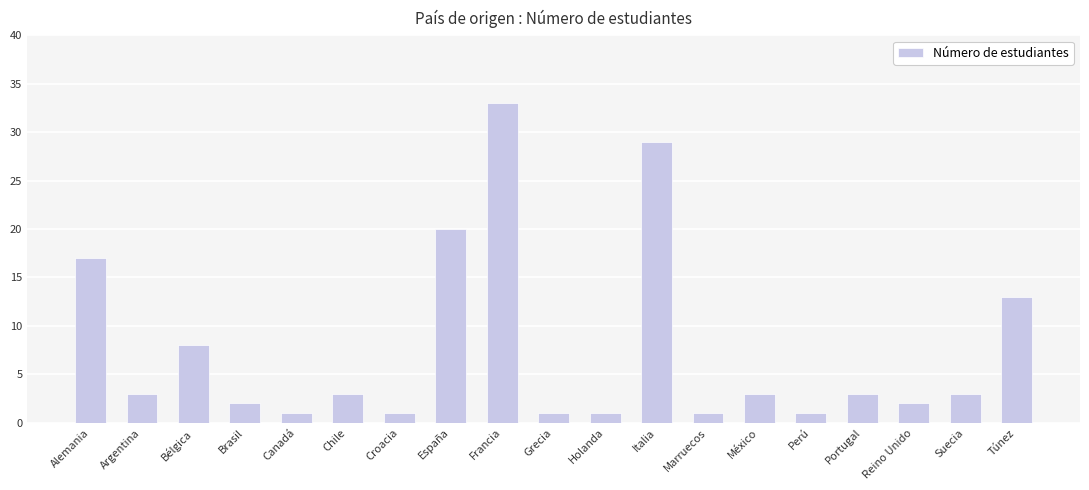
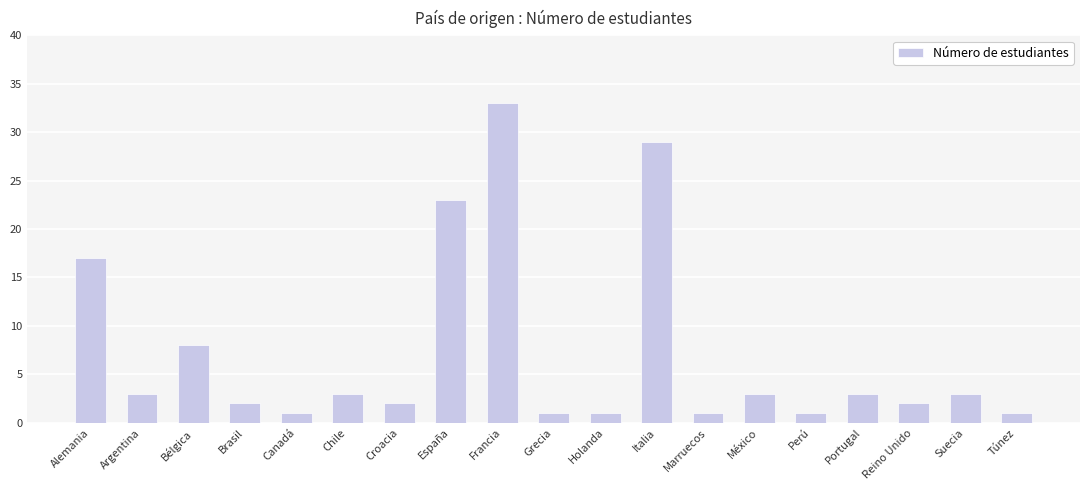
  {
    "Alemania": 17,
    "Argentina": 3,
    "Bélgica": 8,
    "Brasil": 2,
    "Canadá": 1,
    "Chile": 3,
-   "Croacia": 1,
-   "España": 20,
+   "Croacia": 2,
+   "España": 23,
    "Francia": 33,
    "Grecia": 1,
    "Holanda": 1,
    "Italia": 29,
    "Marruecos": 1,
    "México": 3,
    "Perú": 1,
    "Portugal": 3,
    "Reino Unido": 2,
    "Suecia": 3,
-   "Túnez": 13
+   "Túnez": 1
  }
